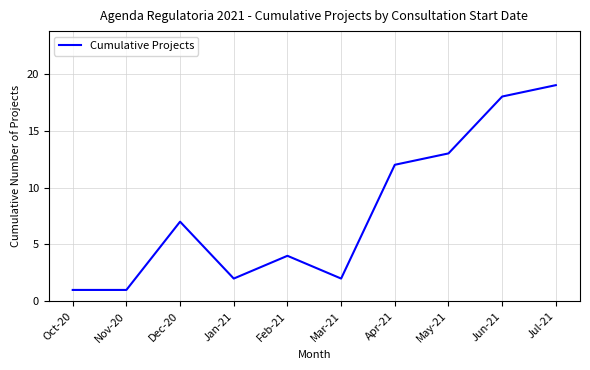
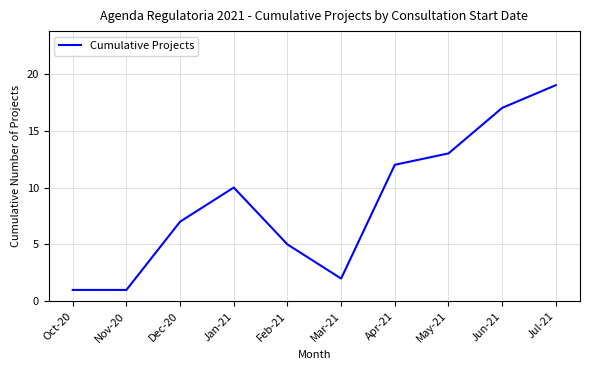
  {
    "Oct-20": 1,
    "Nov-20": 1,
    "Dec-20": 7,
-   "Jan-21": 2,
-   "Feb-21": 4,
+   "Jan-21": 10,
+   "Feb-21": 5,
    "Mar-21": 2,
    "Apr-21": 12,
    "May-21": 13,
-   "Jun-21": 18,
+   "Jun-21": 17,
    "Jul-21": 19
  }
